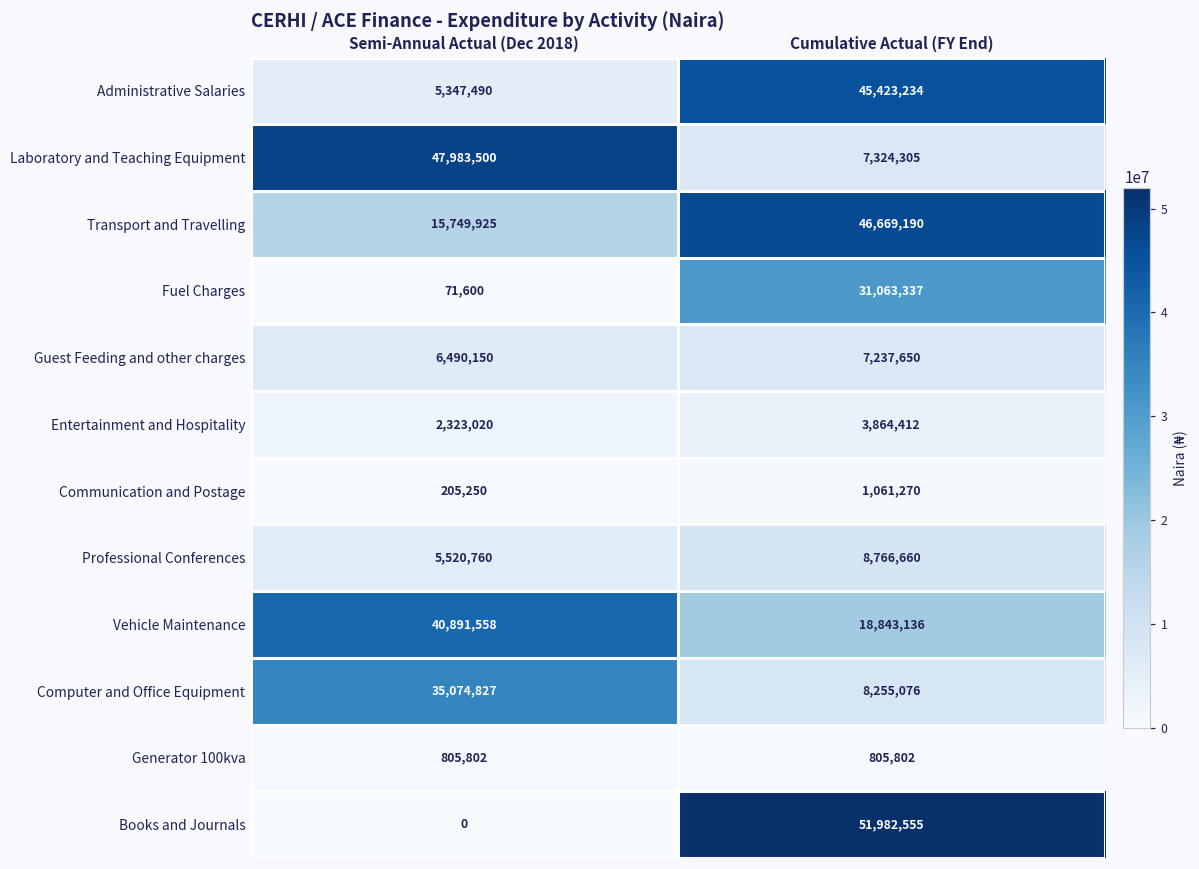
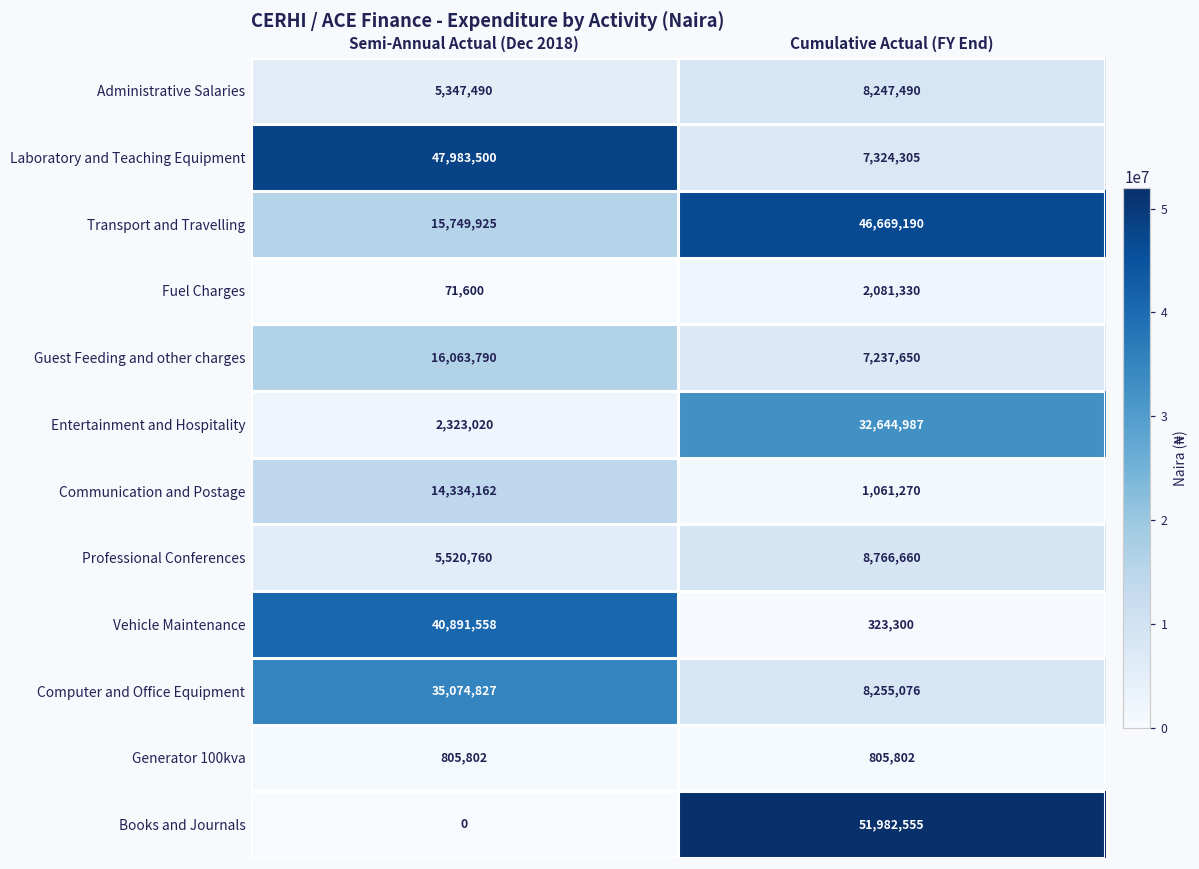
  {
    "Administrative Salaries": {
      "Semi-Annual Actual (Dec 2018)": "5,347,490",
-     "Cumulative Actual (FY End)": "45,423,234"
+     "Cumulative Actual (FY End)": "8,247,490"
    },
    "Laboratory and Teaching Equipment": {
      "Semi-Annual Actual (Dec 2018)": "47,983,500",
      "Cumulative Actual (FY End)": "7,324,305"
    },
    "Transport and Travelling": {
      "Semi-Annual Actual (Dec 2018)": "15,749,925",
      "Cumulative Actual (FY End)": "46,669,190"
    },
    "Fuel Charges": {
      "Semi-Annual Actual (Dec 2018)": "71,600",
-     "Cumulative Actual (FY End)": "31,063,337"
+     "Cumulative Actual (FY End)": "2,081,330"
    },
    "Guest Feeding and other charges": {
-     "Semi-Annual Actual (Dec 2018)": "6,490,150",
+     "Semi-Annual Actual (Dec 2018)": "16,063,790",
      "Cumulative Actual (FY End)": "7,237,650"
    },
    "Entertainment and Hospitality": {
      "Semi-Annual Actual (Dec 2018)": "2,323,020",
-     "Cumulative Actual (FY End)": "3,864,412"
+     "Cumulative Actual (FY End)": "32,644,987"
    },
    "Communication and Postage": {
-     "Semi-Annual Actual (Dec 2018)": "205,250",
+     "Semi-Annual Actual (Dec 2018)": "14,334,162",
      "Cumulative Actual (FY End)": "1,061,270"
    },
    "Professional Conferences": {
      "Semi-Annual Actual (Dec 2018)": "5,520,760",
      "Cumulative Actual (FY End)": "8,766,660"
    },
    "Vehicle Maintenance": {
      "Semi-Annual Actual (Dec 2018)": "40,891,558",
-     "Cumulative Actual (FY End)": "18,843,136"
+     "Cumulative Actual (FY End)": "323,300"
    },
    "Computer and Office Equipment": {
      "Semi-Annual Actual (Dec 2018)": "35,074,827",
      "Cumulative Actual (FY End)": "8,255,076"
    },
    "Generator 100kva": {
      "Semi-Annual Actual (Dec 2018)": "805,802",
      "Cumulative Actual (FY End)": "805,802"
    },
    "Books and Journals": {
      "Semi-Annual Actual (Dec 2018)": "0",
      "Cumulative Actual (FY End)": "51,982,555"
    }
  }
